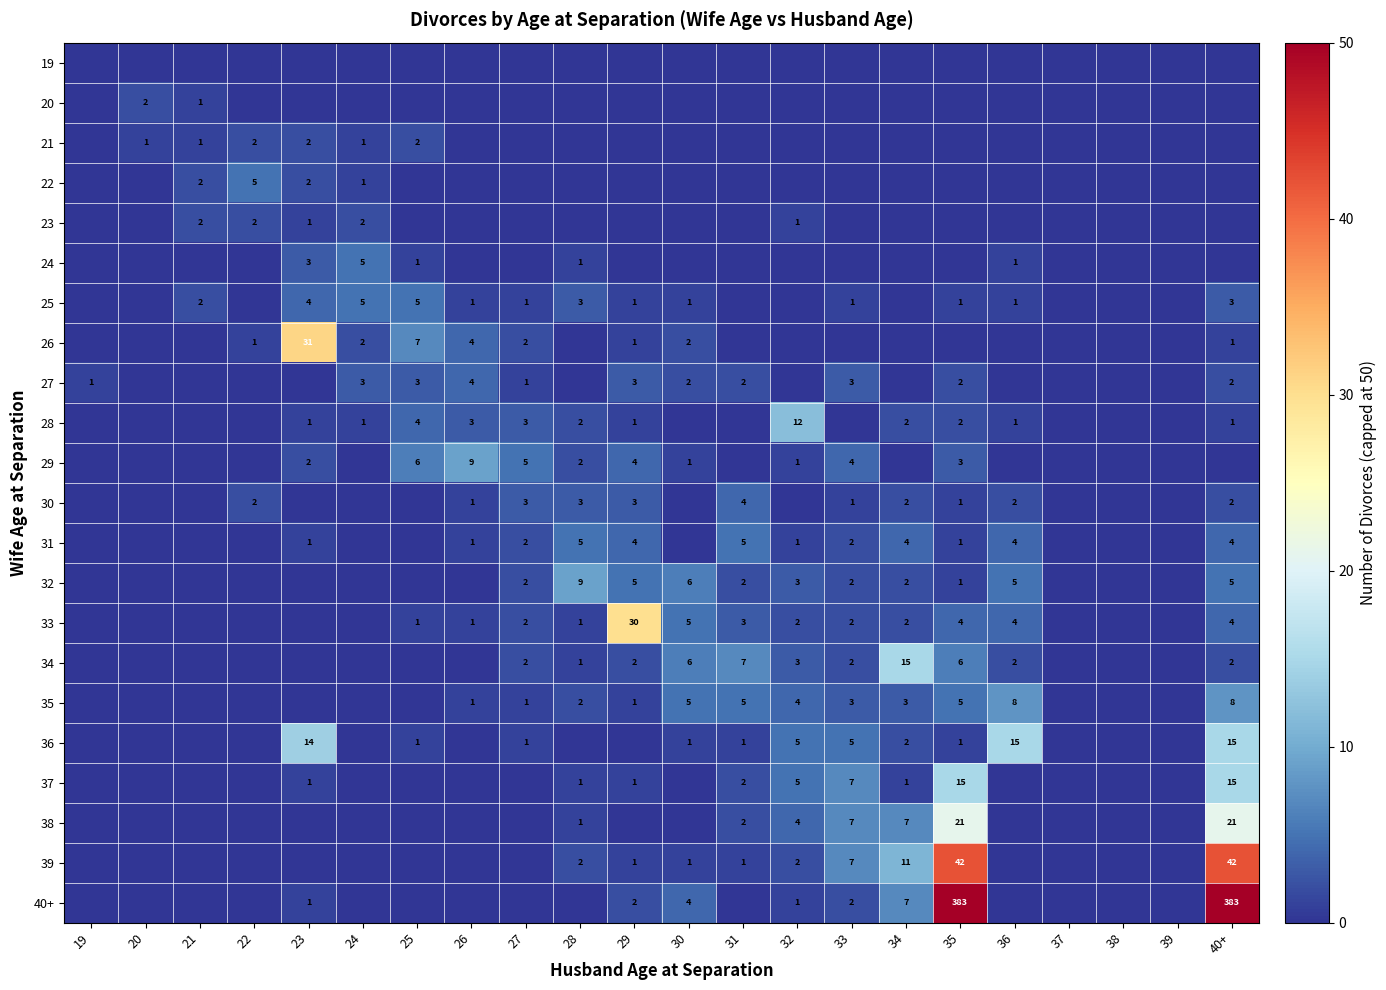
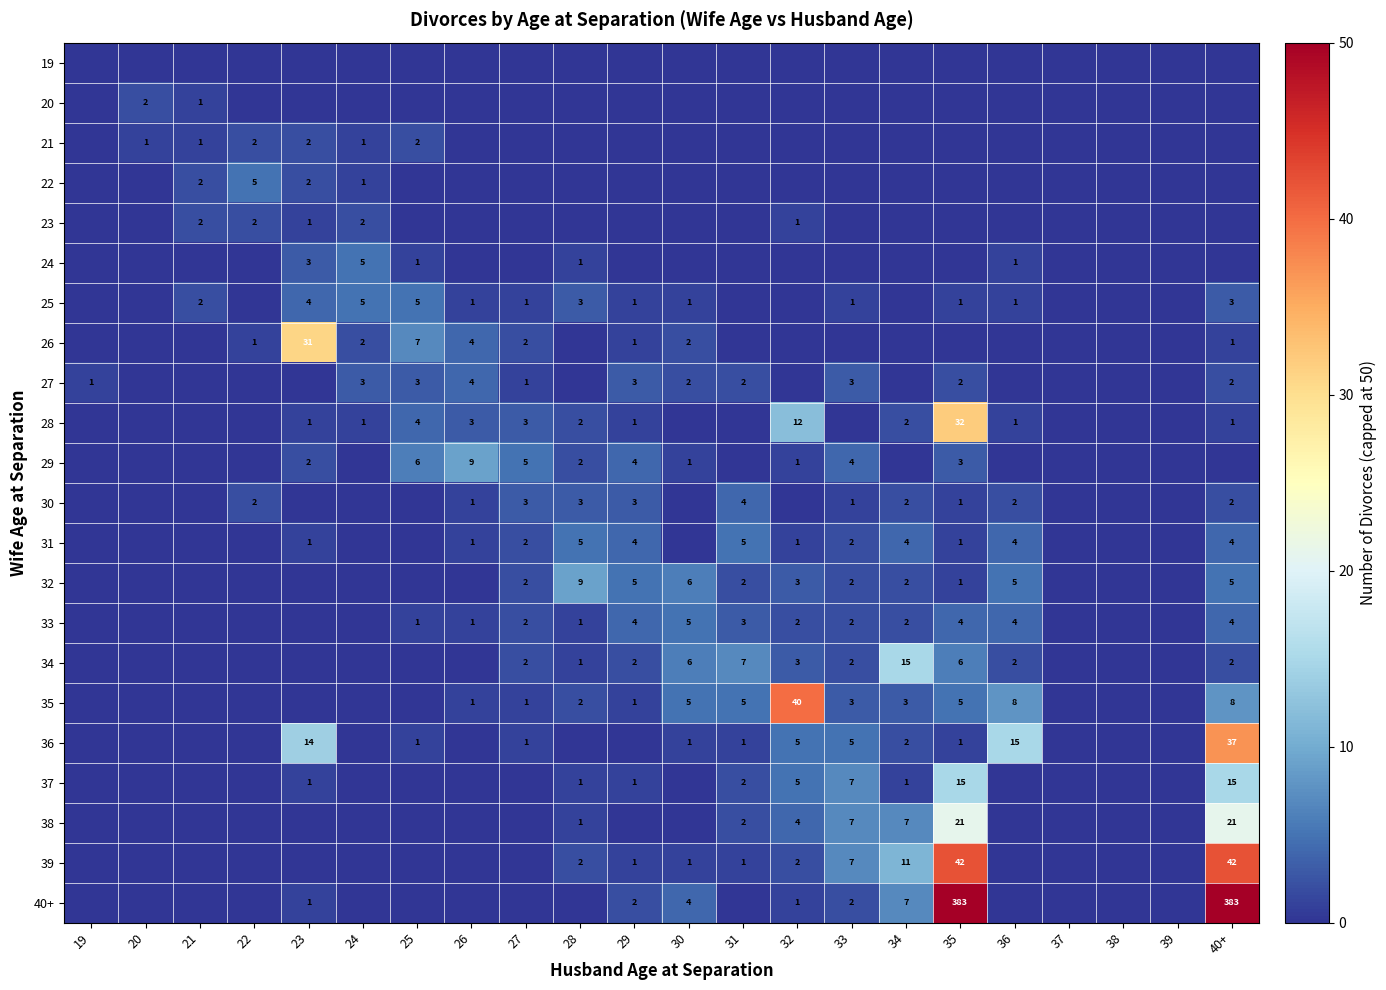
  {
    "20": {
      "20": 2,
      "21": 1
    },
    "21": {
      "20": 1,
      "21": 1,
      "22": 2,
      "23": 2,
      "24": 1,
      "25": 2
    },
    "22": {
      "21": 2,
      "22": 5,
      "23": 2,
      "24": 1
    },
    "23": {
      "21": 2,
      "22": 2,
      "23": 1,
      "24": 2,
      "32": 1
    },
    "24": {
      "23": 3,
      "24": 5,
      "25": 1,
      "28": 1,
      "36": 1
    },
    "25": {
      "21": 2,
      "23": 4,
      "24": 5,
      "25": 5,
      "26": 1,
      "27": 1,
      "28": 3,
      "29": 1,
      "30": 1,
      "33": 1,
      "35": 1,
      "36": 1,
      "40+": 3
    },
    "26": {
      "22": 1,
      "23": 31,
      "24": 2,
      "25": 7,
      "26": 4,
      "27": 2,
      "29": 1,
      "30": 2,
      "40+": 1
    },
    "27": {
      "19": 1,
      "24": 3,
      "25": 3,
      "26": 4,
      "27": 1,
      "29": 3,
      "30": 2,
      "31": 2,
      "33": 3,
      "35": 2,
      "40+": 2
    },
    "28": {
      "23": 1,
      "24": 1,
      "25": 4,
      "26": 3,
      "27": 3,
      "28": 2,
      "29": 1,
      "32": 12,
      "34": 2,
-     "35": 2,
+     "35": 32,
      "36": 1,
      "40+": 1
    },
    "29": {
      "23": 2,
      "25": 6,
      "26": 9,
      "27": 5,
      "28": 2,
      "29": 4,
      "30": 1,
      "32": 1,
      "33": 4,
      "35": 3
    },
    "30": {
      "22": 2,
      "26": 1,
      "27": 3,
      "28": 3,
      "29": 3,
      "31": 4,
      "33": 1,
      "34": 2,
      "35": 1,
      "36": 2,
      "40+": 2
    },
    "31": {
      "23": 1,
      "26": 1,
      "27": 2,
      "28": 5,
      "29": 4,
      "31": 5,
      "32": 1,
      "33": 2,
      "34": 4,
      "35": 1,
      "36": 4,
      "40+": 4
    },
    "32": {
      "27": 2,
      "28": 9,
      "29": 5,
      "30": 6,
      "31": 2,
      "32": 3,
      "33": 2,
      "34": 2,
      "35": 1,
      "36": 5,
      "40+": 5
    },
    "33": {
      "25": 1,
      "26": 1,
      "27": 2,
      "28": 1,
-     "29": 30,
+     "29": 4,
      "30": 5,
      "31": 3,
      "32": 2,
      "33": 2,
      "34": 2,
      "35": 4,
      "36": 4,
      "40+": 4
    },
    "34": {
      "27": 2,
      "28": 1,
      "29": 2,
      "30": 6,
      "31": 7,
      "32": 3,
      "33": 2,
      "34": 15,
      "35": 6,
      "36": 2,
      "40+": 2
    },
    "35": {
      "26": 1,
      "27": 1,
      "28": 2,
      "29": 1,
      "30": 5,
      "31": 5,
-     "32": 4,
+     "32": 40,
      "33": 3,
      "34": 3,
      "35": 5,
      "36": 8,
      "40+": 8
    },
    "36": {
      "23": 14,
      "25": 1,
      "27": 1,
      "30": 1,
      "31": 1,
      "32": 5,
      "33": 5,
      "34": 2,
      "35": 1,
      "36": 15,
-     "40+": 15
+     "40+": 37
    },
    "37": {
      "23": 1,
      "28": 1,
      "29": 1,
      "31": 2,
      "32": 5,
      "33": 7,
      "34": 1,
      "35": 15,
      "40+": 15
    },
    "38": {
      "28": 1,
      "31": 2,
      "32": 4,
      "33": 7,
      "34": 7,
      "35": 21,
      "40+": 21
    },
    "39": {
      "28": 2,
      "29": 1,
      "30": 1,
      "31": 1,
      "32": 2,
      "33": 7,
      "34": 11,
      "35": 42,
      "40+": 42
    },
    "40+": {
      "23": 1,
      "29": 2,
      "30": 4,
      "32": 1,
      "33": 2,
      "34": 7,
      "35": 383,
      "40+": 383
    }
  }
